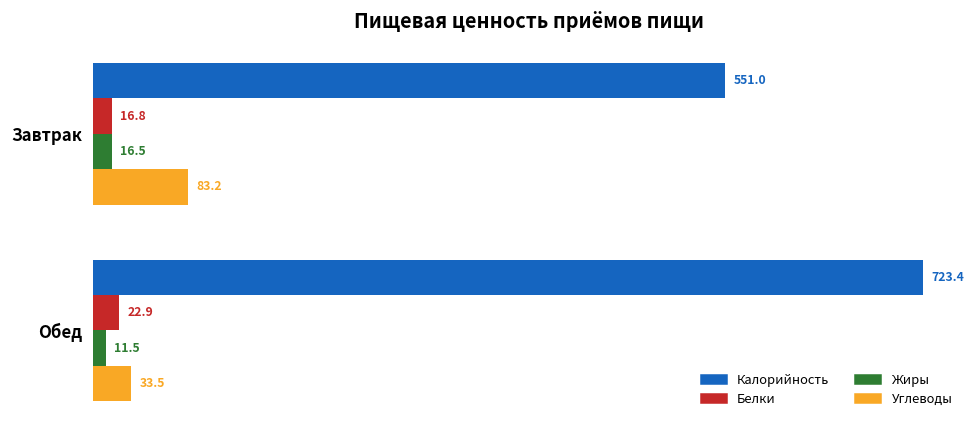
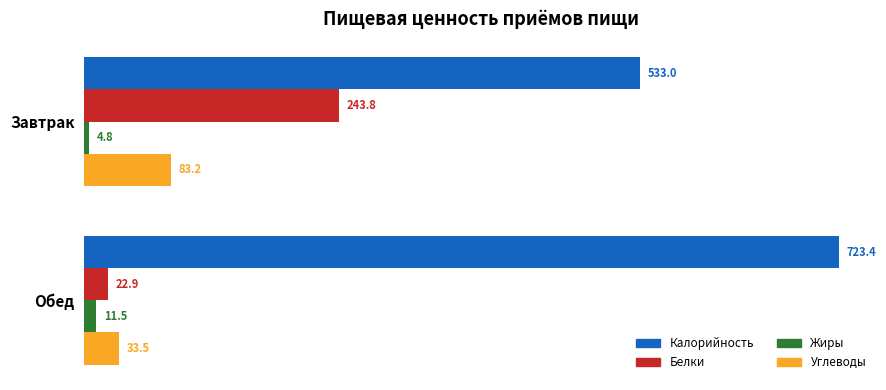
  {
    "Калорийность": {
-     "Завтрак": 551.0,
+     "Завтрак": 533.0,
      "Обед": 723.4
    },
    "Белки": {
-     "Завтрак": 16.8,
+     "Завтрак": 243.8,
      "Обед": 22.9
    },
    "Жиры": {
-     "Завтрак": 16.5,
+     "Завтрак": 4.8,
      "Обед": 11.5
    },
    "Углеводы": {
      "Завтрак": 83.2,
      "Обед": 33.5
    }
  }
